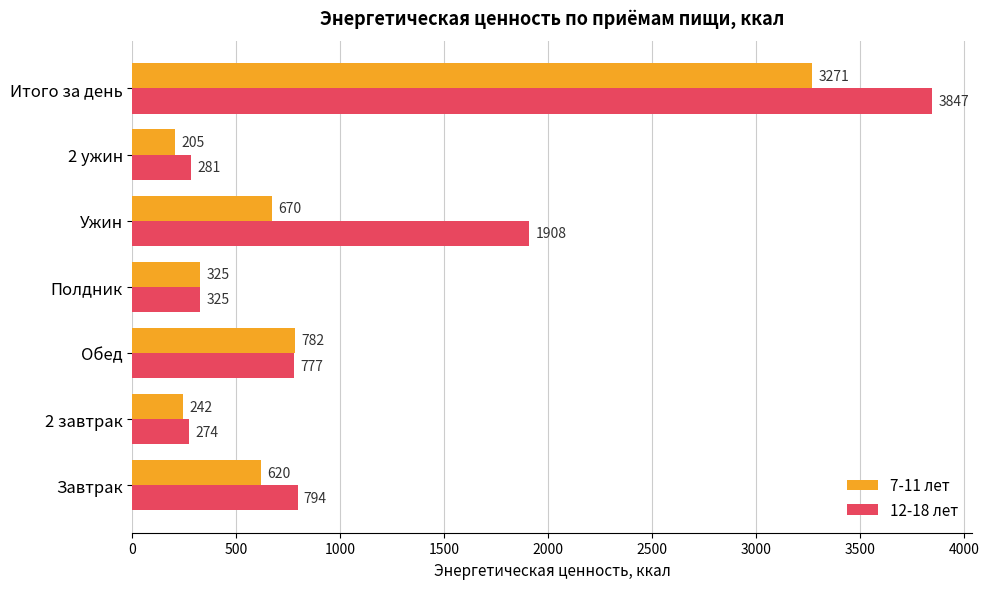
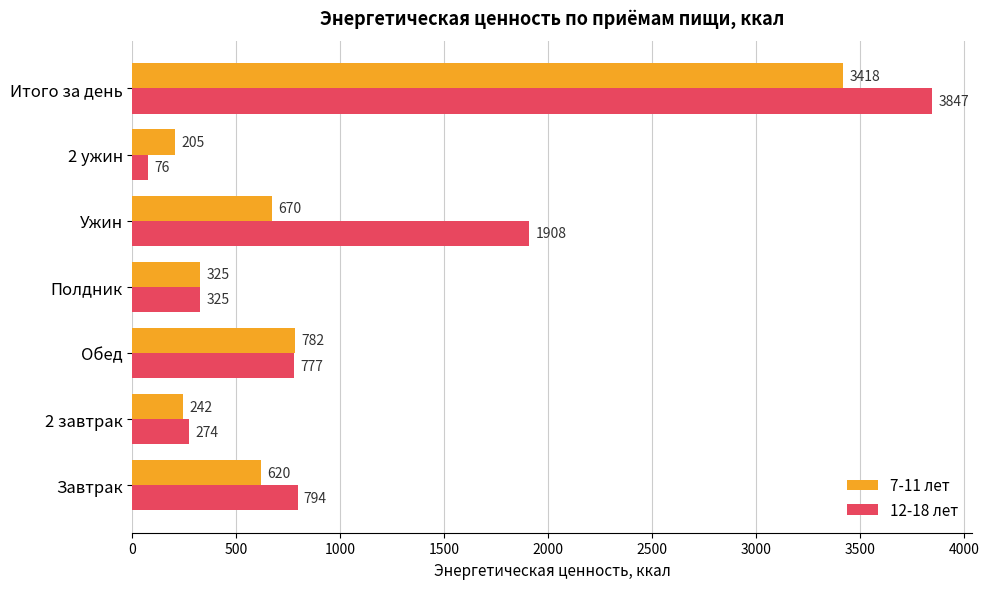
  {
    "7-11 лет": {
-     "Итого за день": 3271,
+     "Итого за день": 3418,
      "2 ужин": 205,
      "Ужин": 670,
      "Полдник": 325,
      "Обед": 782,
      "2 завтрак": 242,
      "Завтрак": 620
    },
    "12-18 лет": {
      "Итого за день": 3847,
-     "2 ужин": 281,
+     "2 ужин": 76,
      "Ужин": 1908,
      "Полдник": 325,
      "Обед": 777,
      "2 завтрак": 274,
      "Завтрак": 794
    }
  }
